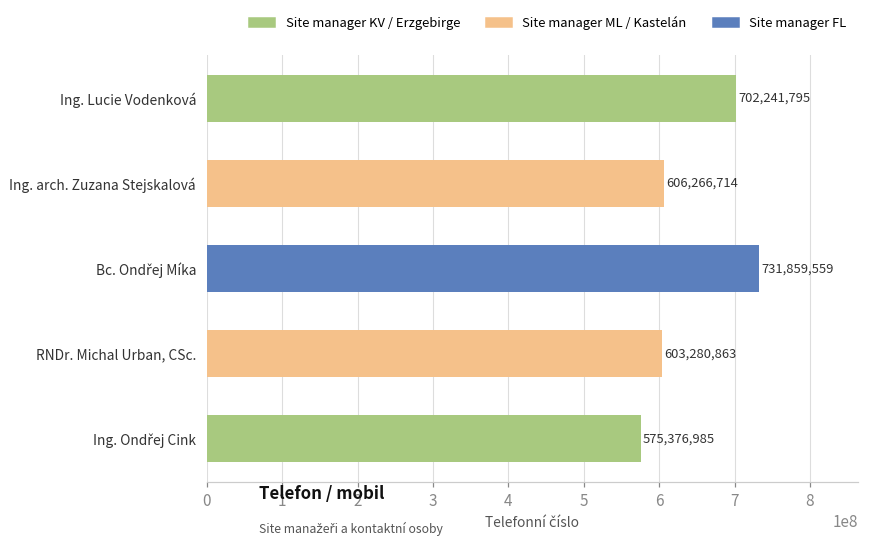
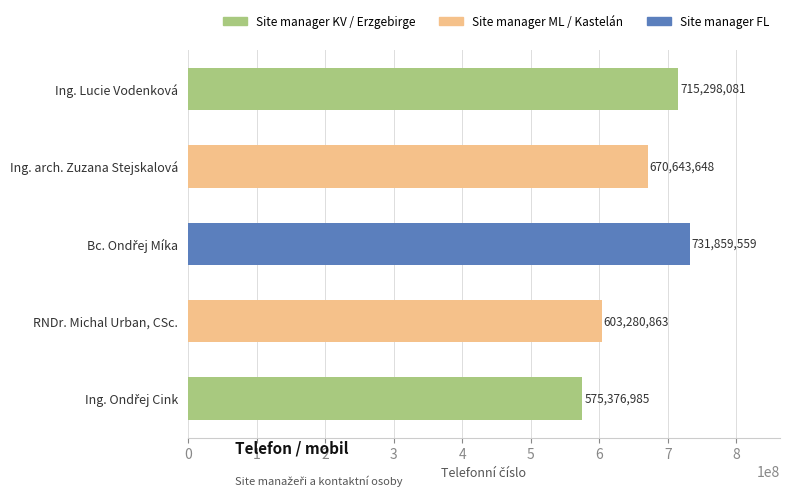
  {
-   "Ing. Lucie Vodenková": "702,241,795",
-   "Ing. arch. Zuzana Stejskalová": "606,266,714",
+   "Ing. Lucie Vodenková": "715,298,081",
+   "Ing. arch. Zuzana Stejskalová": "670,643,648",
    "Bc. Ondřej Míka": "731,859,559",
    "RNDr. Michal Urban, CSc.": "603,280,863",
    "Ing. Ondřej Cink": "575,376,985"
  }
